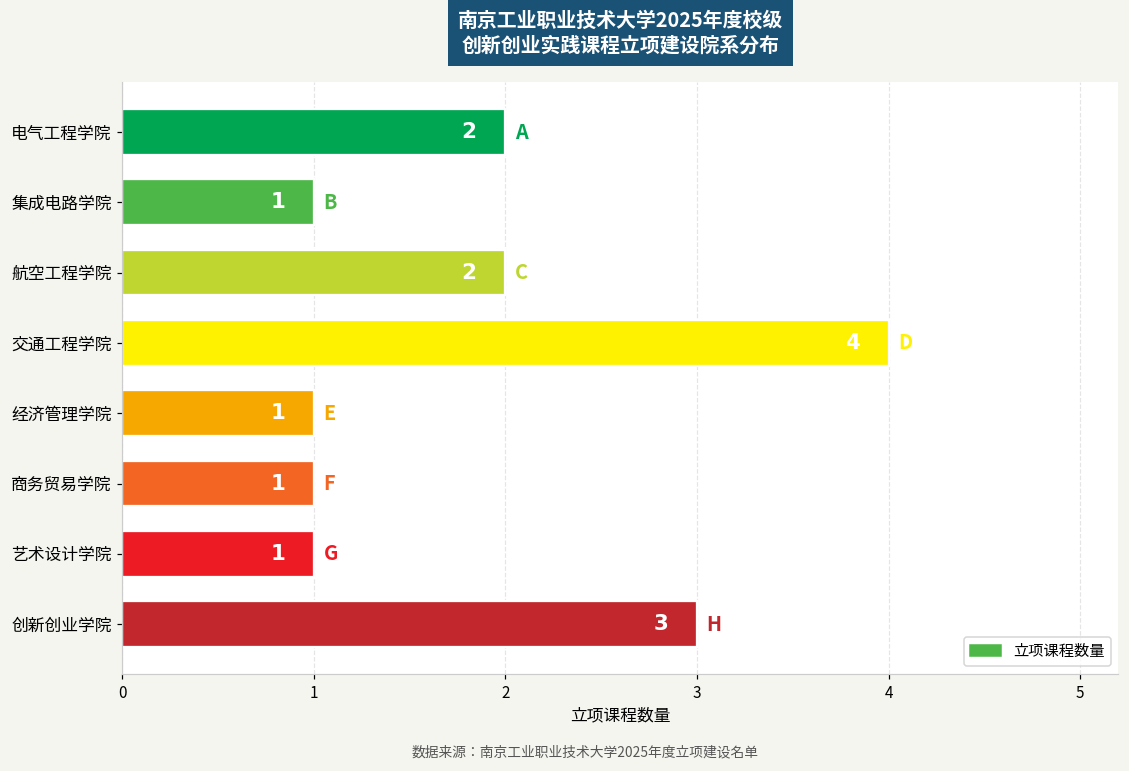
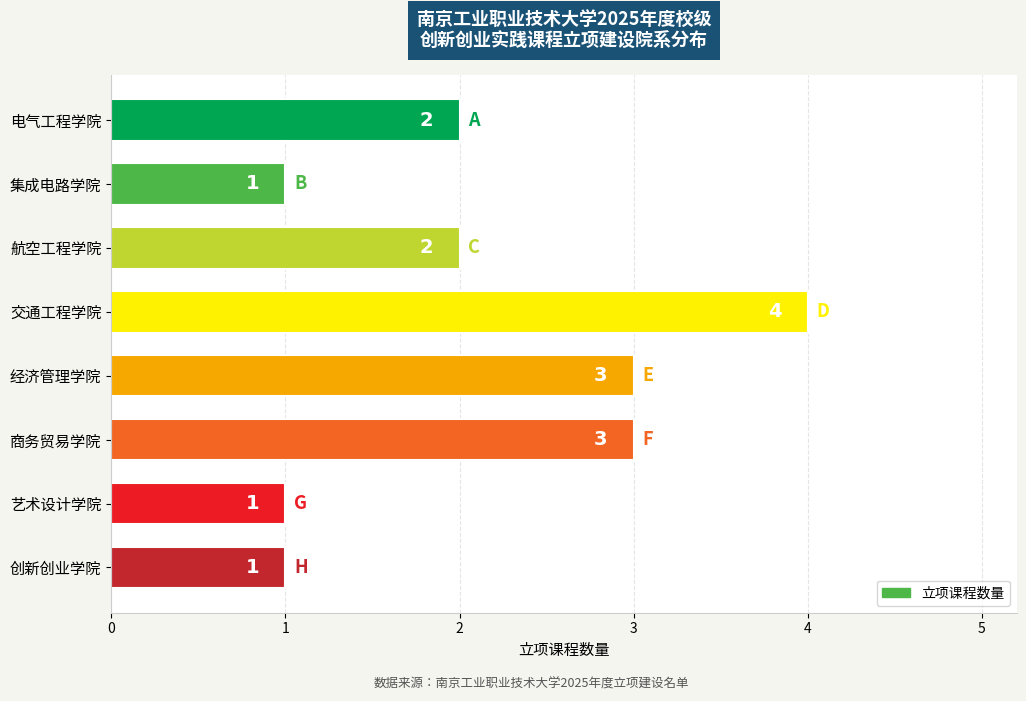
  {
    "电气工程学院": 2,
    "集成电路学院": 1,
    "航空工程学院": 2,
    "交通工程学院": 4,
-   "经济管理学院": 1,
-   "商务贸易学院": 1,
+   "经济管理学院": 3,
+   "商务贸易学院": 3,
    "艺术设计学院": 1,
-   "创新创业学院": 3
+   "创新创业学院": 1
  }
